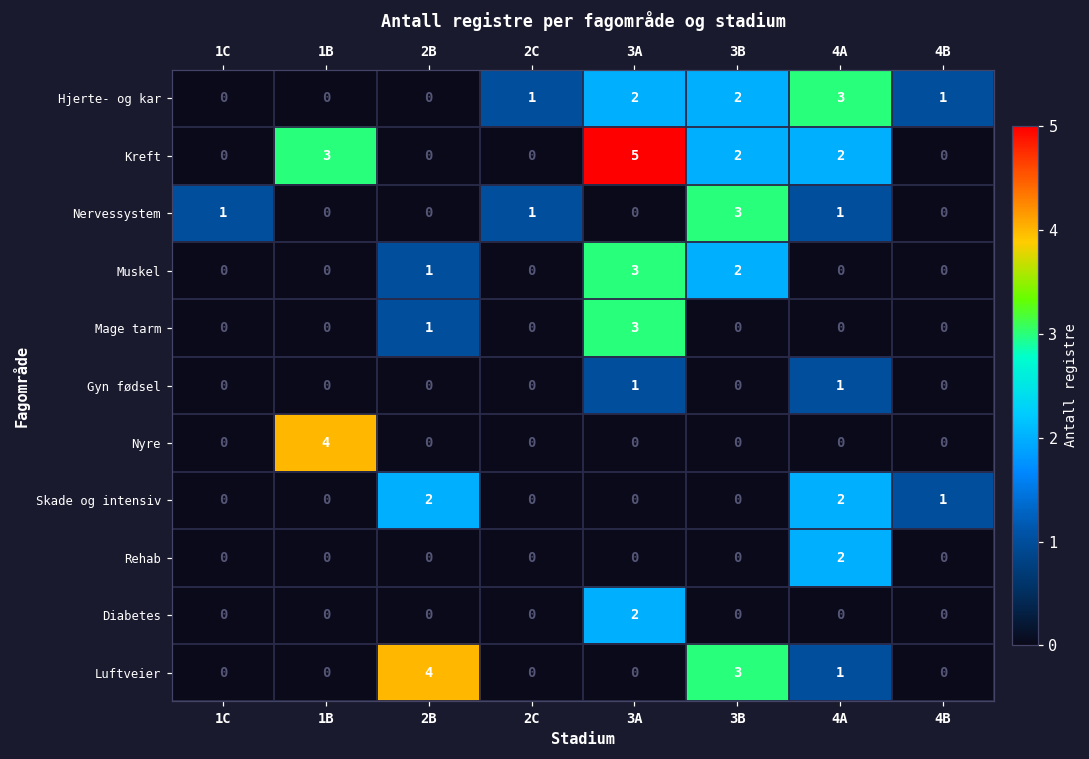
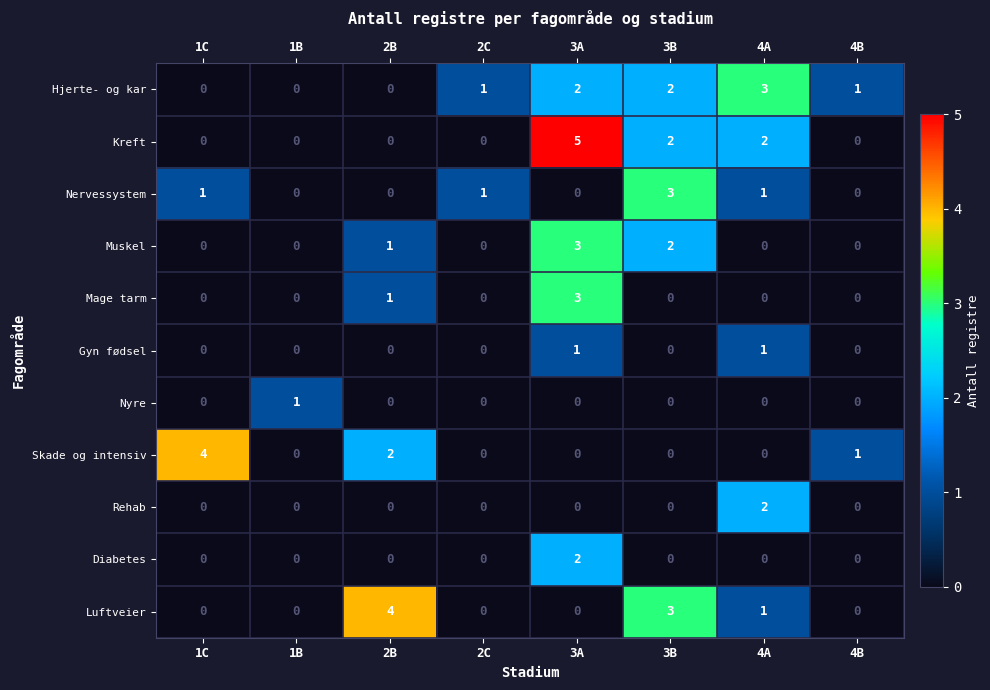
  {
    "Hjerte- og kar": {
      "1C": 0,
      "1B": 0,
      "2B": 0,
      "2C": 1,
      "3A": 2,
      "3B": 2,
      "4A": 3,
      "4B": 1
    },
    "Kreft": {
      "1C": 0,
-     "1B": 3,
+     "1B": 0,
      "2B": 0,
      "2C": 0,
      "3A": 5,
      "3B": 2,
      "4A": 2,
      "4B": 0
    },
    "Nervessystem": {
      "1C": 1,
      "1B": 0,
      "2B": 0,
      "2C": 1,
      "3A": 0,
      "3B": 3,
      "4A": 1,
      "4B": 0
    },
    "Muskel": {
      "1C": 0,
      "1B": 0,
      "2B": 1,
      "2C": 0,
      "3A": 3,
      "3B": 2,
      "4A": 0,
      "4B": 0
    },
    "Mage tarm": {
      "1C": 0,
      "1B": 0,
      "2B": 1,
      "2C": 0,
      "3A": 3,
      "3B": 0,
      "4A": 0,
      "4B": 0
    },
    "Gyn fødsel": {
      "1C": 0,
      "1B": 0,
      "2B": 0,
      "2C": 0,
      "3A": 1,
      "3B": 0,
      "4A": 1,
      "4B": 0
    },
    "Nyre": {
      "1C": 0,
-     "1B": 4,
+     "1B": 1,
      "2B": 0,
      "2C": 0,
      "3A": 0,
      "3B": 0,
      "4A": 0,
      "4B": 0
    },
    "Skade og intensiv": {
-     "1C": 0,
+     "1C": 4,
      "1B": 0,
      "2B": 2,
      "2C": 0,
      "3A": 0,
      "3B": 0,
-     "4A": 2,
+     "4A": 0,
      "4B": 1
    },
    "Rehab": {
      "1C": 0,
      "1B": 0,
      "2B": 0,
      "2C": 0,
      "3A": 0,
      "3B": 0,
      "4A": 2,
      "4B": 0
    },
    "Diabetes": {
      "1C": 0,
      "1B": 0,
      "2B": 0,
      "2C": 0,
      "3A": 2,
      "3B": 0,
      "4A": 0,
      "4B": 0
    },
    "Luftveier": {
      "1C": 0,
      "1B": 0,
      "2B": 4,
      "2C": 0,
      "3A": 0,
      "3B": 3,
      "4A": 1,
      "4B": 0
    }
  }
